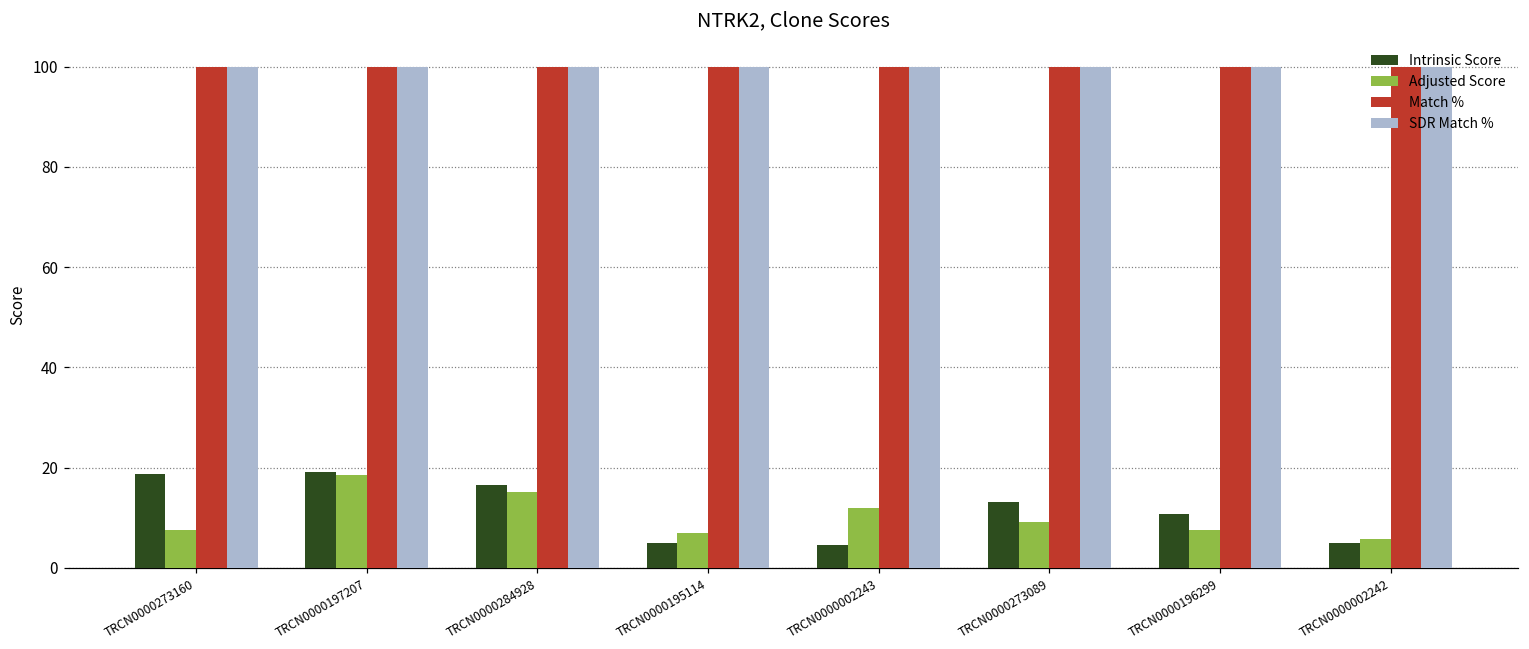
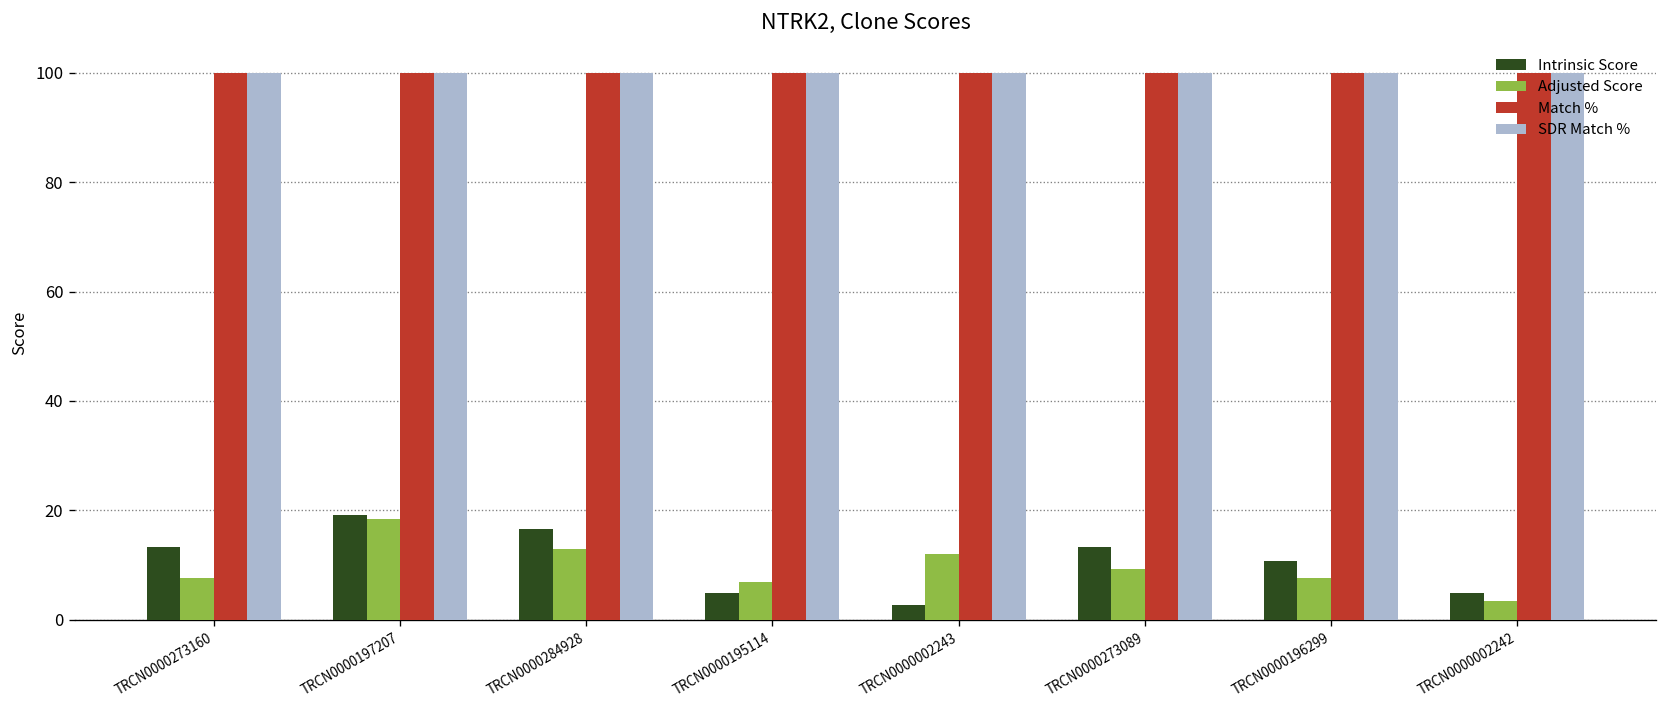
  {
    "Intrinsic Score": {
-     "TRCN0000273160": 19,
+     "TRCN0000273160": 13,
      "TRCN0000197207": 19,
      "TRCN0000284928": 17,
      "TRCN0000195114": 5,
-     "TRCN0000002243": 5,
+     "TRCN0000002243": 3,
      "TRCN0000273089": 13,
      "TRCN0000196299": 11,
      "TRCN0000002242": 5
    },
    "Adjusted Score": {
      "TRCN0000273160": 8,
      "TRCN0000197207": 18,
-     "TRCN0000284928": 15,
+     "TRCN0000284928": 13,
      "TRCN0000195114": 7,
      "TRCN0000002243": 12,
      "TRCN0000273089": 9,
      "TRCN0000196299": 8,
-     "TRCN0000002242": 6
+     "TRCN0000002242": 3
    },
    "Match %": {
      "TRCN0000273160": 100,
      "TRCN0000197207": 100,
      "TRCN0000284928": 100,
      "TRCN0000195114": 100,
      "TRCN0000002243": 100,
      "TRCN0000273089": 100,
      "TRCN0000196299": 100,
      "TRCN0000002242": 100
    },
    "SDR Match %": {
      "TRCN0000273160": 100,
      "TRCN0000197207": 100,
      "TRCN0000284928": 100,
      "TRCN0000195114": 100,
      "TRCN0000002243": 100,
      "TRCN0000273089": 100,
      "TRCN0000196299": 100,
      "TRCN0000002242": 100
    }
  }
